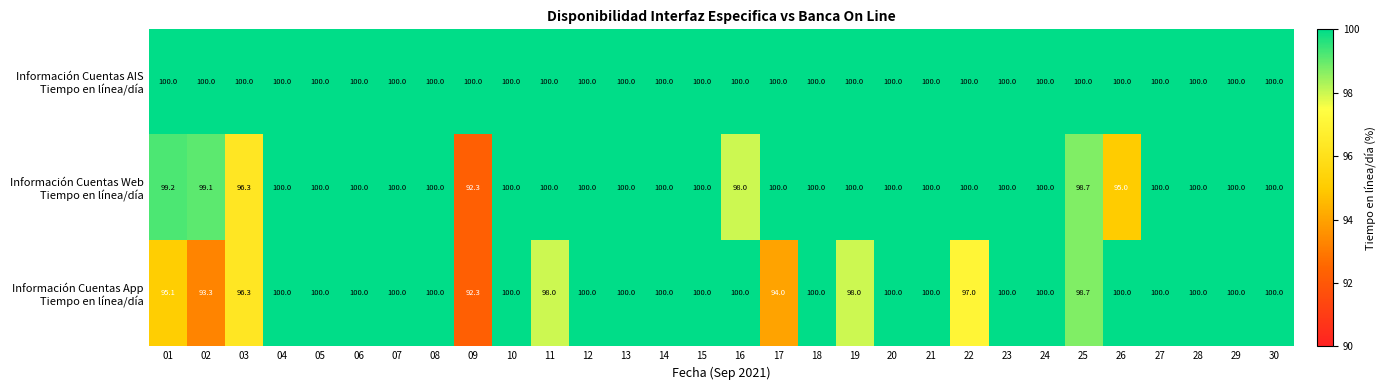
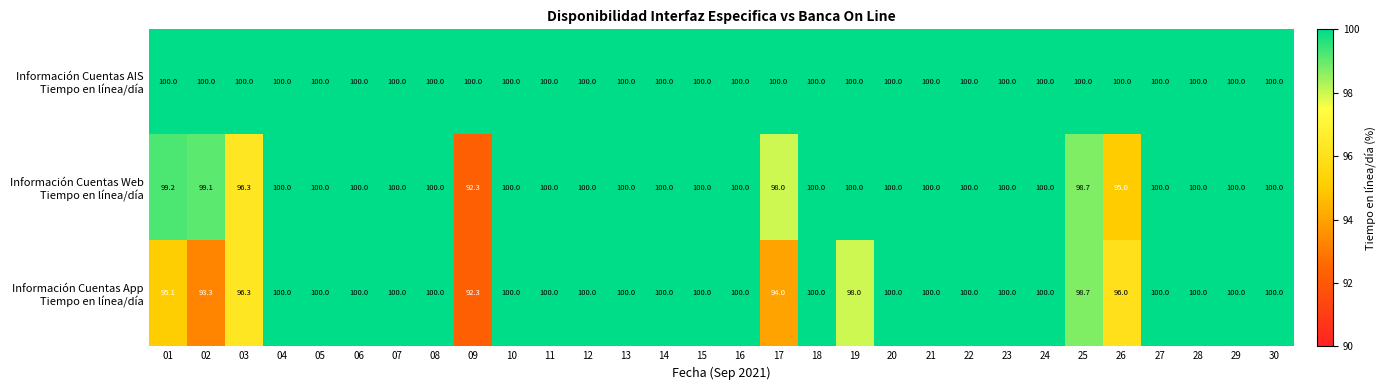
  {
    "Información Cuentas AIS Tiempo en línea/día": {
      "01": 100.0,
      "02": 100.0,
      "03": 100.0,
      "04": 100.0,
      "05": 100.0,
      "06": 100.0,
      "07": 100.0,
      "08": 100.0,
      "09": 100.0,
      "10": 100.0,
      "11": 100.0,
      "12": 100.0,
      "13": 100.0,
      "14": 100.0,
      "15": 100.0,
      "16": 100.0,
      "17": 100.0,
      "18": 100.0,
      "19": 100.0,
      "20": 100.0,
      "21": 100.0,
      "22": 100.0,
      "23": 100.0,
      "24": 100.0,
      "25": 100.0,
      "26": 100.0,
      "27": 100.0,
      "28": 100.0,
      "29": 100.0,
      "30": 100.0
    },
    "Información Cuentas Web Tiempo en línea/día": {
      "01": 99.2,
      "02": 99.1,
      "03": 96.3,
      "04": 100.0,
      "05": 100.0,
      "06": 100.0,
      "07": 100.0,
      "08": 100.0,
      "09": 92.3,
      "10": 100.0,
      "11": 100.0,
      "12": 100.0,
      "13": 100.0,
      "14": 100.0,
      "15": 100.0,
-     "16": 98.0,
-     "17": 100.0,
+     "16": 100.0,
+     "17": 98.0,
      "18": 100.0,
      "19": 100.0,
      "20": 100.0,
      "21": 100.0,
      "22": 100.0,
      "23": 100.0,
      "24": 100.0,
      "25": 98.7,
      "26": 95.0,
      "27": 100.0,
      "28": 100.0,
      "29": 100.0,
      "30": 100.0
    },
    "Información Cuentas App Tiempo en línea/día": {
      "01": 95.1,
      "02": 93.3,
      "03": 96.3,
      "04": 100.0,
      "05": 100.0,
      "06": 100.0,
      "07": 100.0,
      "08": 100.0,
      "09": 92.3,
      "10": 100.0,
-     "11": 98.0,
+     "11": 100.0,
      "12": 100.0,
      "13": 100.0,
      "14": 100.0,
      "15": 100.0,
      "16": 100.0,
      "17": 94.0,
      "18": 100.0,
      "19": 98.0,
      "20": 100.0,
      "21": 100.0,
-     "22": 97.0,
+     "22": 100.0,
      "23": 100.0,
      "24": 100.0,
      "25": 98.7,
-     "26": 100.0,
+     "26": 96.0,
      "27": 100.0,
      "28": 100.0,
      "29": 100.0,
      "30": 100.0
    }
  }
